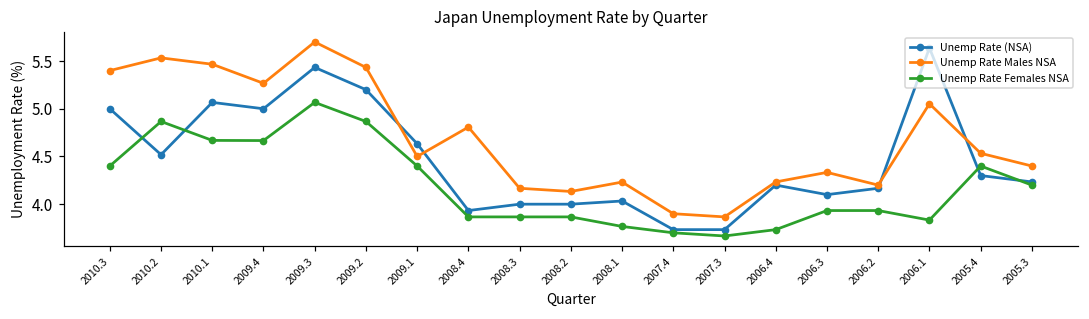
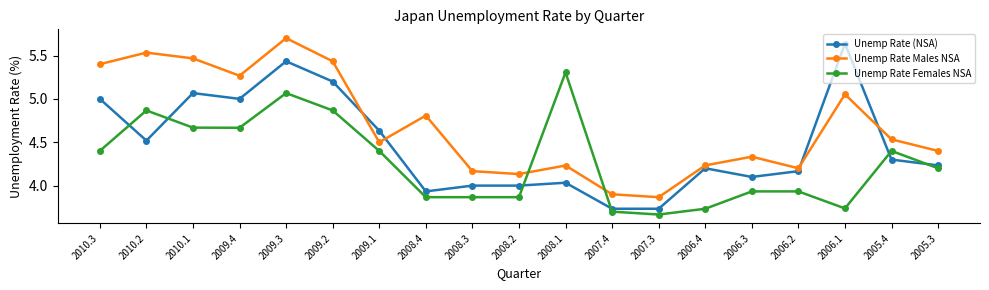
  {
    "Unemp Rate (NSA)": {
      "2010.3": 5.0,
      "2010.2": 4.5,
      "2010.1": 5.1,
      "2009.4": 5.0,
      "2009.3": 5.4,
      "2009.2": 5.2,
      "2009.1": 4.6,
      "2008.4": 3.9,
      "2008.3": 4.0,
      "2008.2": 4.0,
      "2008.1": 4.0,
      "2007.4": 3.7,
      "2007.3": 3.7,
      "2006.4": 4.2,
      "2006.3": 4.1,
      "2006.2": 4.2,
      "2005.4": 4.3,
      "2005.3": 4.2
    },
    "Unemp Rate Males NSA": {
      "2010.3": 5.4,
      "2010.2": 5.5,
      "2010.1": 5.5,
      "2009.4": 5.3,
      "2009.3": 5.7,
      "2009.2": 5.4,
      "2009.1": 4.5,
      "2008.4": 4.8,
      "2008.3": 4.2,
      "2008.2": 4.1,
      "2008.1": 4.2,
      "2007.4": 3.9,
      "2007.3": 3.9,
      "2006.4": 4.2,
      "2006.3": 4.3,
      "2006.2": 4.2,
      "2006.1": 5.1,
      "2005.4": 4.5,
      "2005.3": 4.4
    },
    "Unemp Rate Females NSA": {
      "2010.3": 4.4,
      "2010.2": 4.9,
      "2010.1": 4.7,
      "2009.4": 4.7,
      "2009.3": 5.1,
      "2009.2": 4.9,
      "2009.1": 4.4,
      "2008.4": 3.9,
      "2008.3": 3.9,
      "2008.2": 3.9,
-     "2008.1": 3.8,
+     "2008.1": 5.3,
      "2007.4": 3.7,
      "2007.3": 3.7,
      "2006.4": 3.7,
      "2006.3": 3.9,
      "2006.2": 3.9,
-     "2006.1": 3.8,
+     "2006.1": 3.7,
      "2005.4": 4.4,
      "2005.3": 4.2
    }
  }
